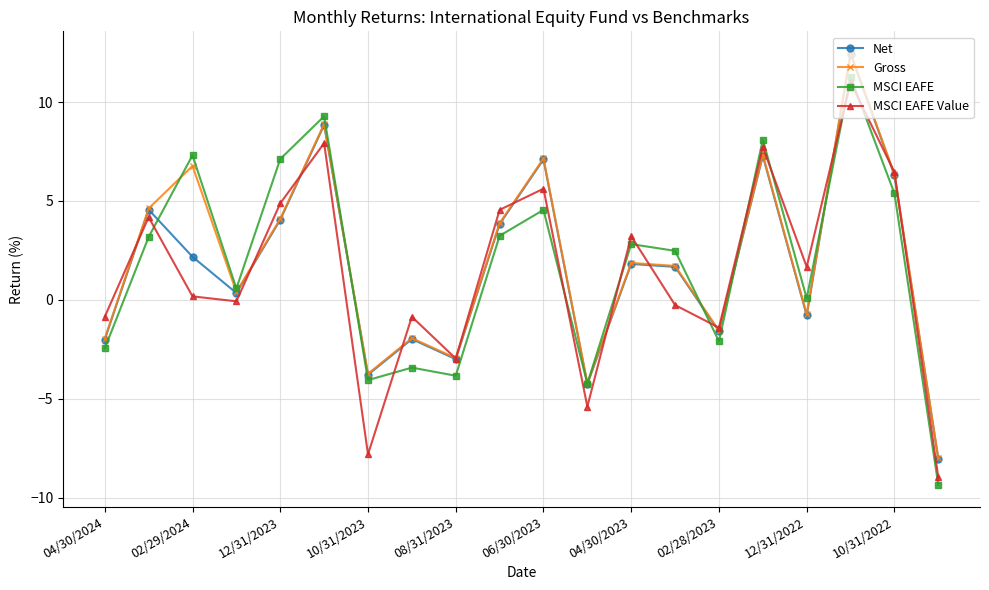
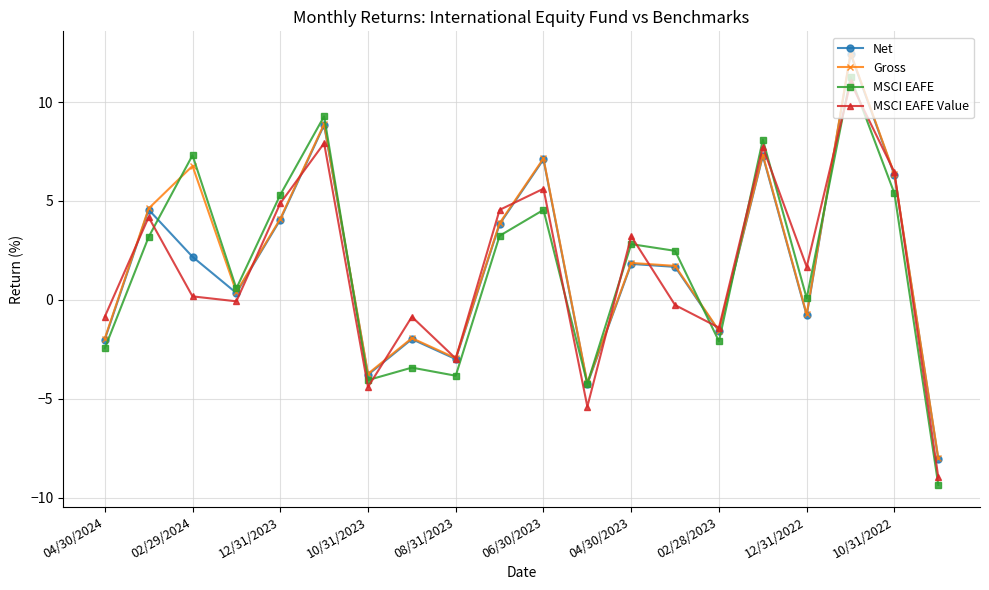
  {
    "Net": {
      "02/29/2024": 2.2
    },
    "Gross": {
      "02/29/2024": 6.8
    },
    "MSCI EAFE": {
      "04/30/2024": -2.5,
      "02/29/2024": 7.3,
-     "12/31/2023": 7.1,
+     "12/31/2023": 5.3,
      "10/31/2023": -4.1,
      "08/31/2023": -3.8,
      "06/30/2023": 4.6,
      "04/30/2023": 2.8,
      "02/28/2023": -2.1,
      "12/31/2022": 0.1,
      "10/31/2022": 5.4
    },
    "MSCI EAFE Value": {
      "04/30/2024": -0.9,
      "02/29/2024": 0.2,
      "12/31/2023": 4.9,
-     "10/31/2023": -7.8,
+     "10/31/2023": -4.4,
      "06/30/2023": 5.6,
      "04/30/2023": 3.2,
      "02/28/2023": -1.4,
      "12/31/2022": 1.7
    }
  }
